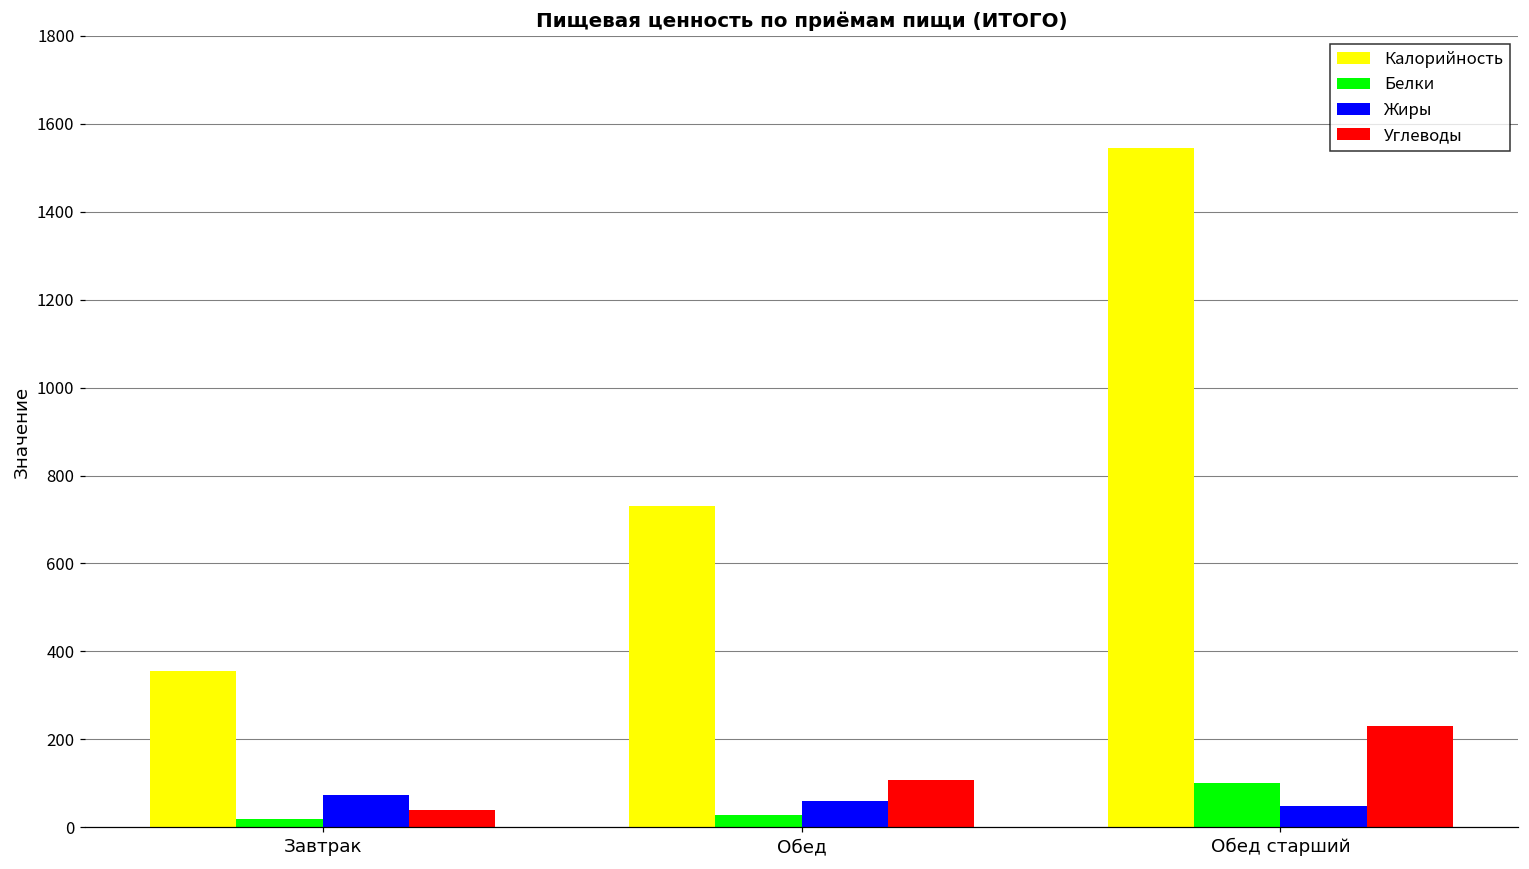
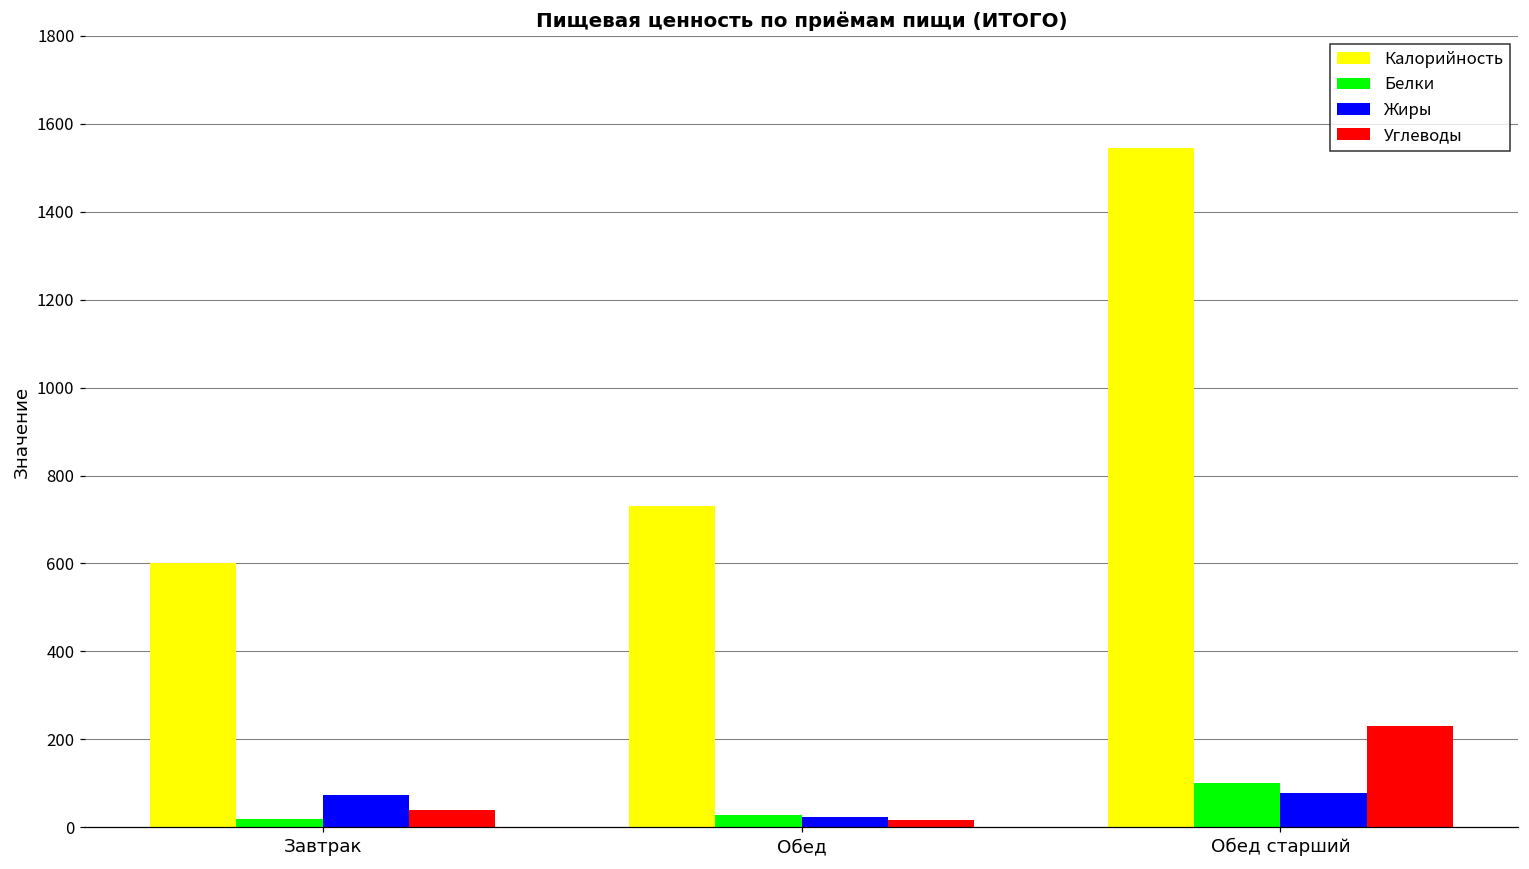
  {
    "Калорийность": {
-     "Завтрак": 360,
+     "Завтрак": 600,
      "Обед": 730,
      "Обед старший": 1540
    },
    "Белки": {
      "Завтрак": 20,
      "Обед": 30,
      "Обед старший": 100
    },
    "Жиры": {
      "Завтрак": 70,
-     "Обед": 60,
-     "Обед старший": 50
+     "Обед": 20,
+     "Обед старший": 80
    },
    "Углеводы": {
      "Завтрак": 40,
-     "Обед": 110,
+     "Обед": 20,
      "Обед старший": 230
    }
  }
